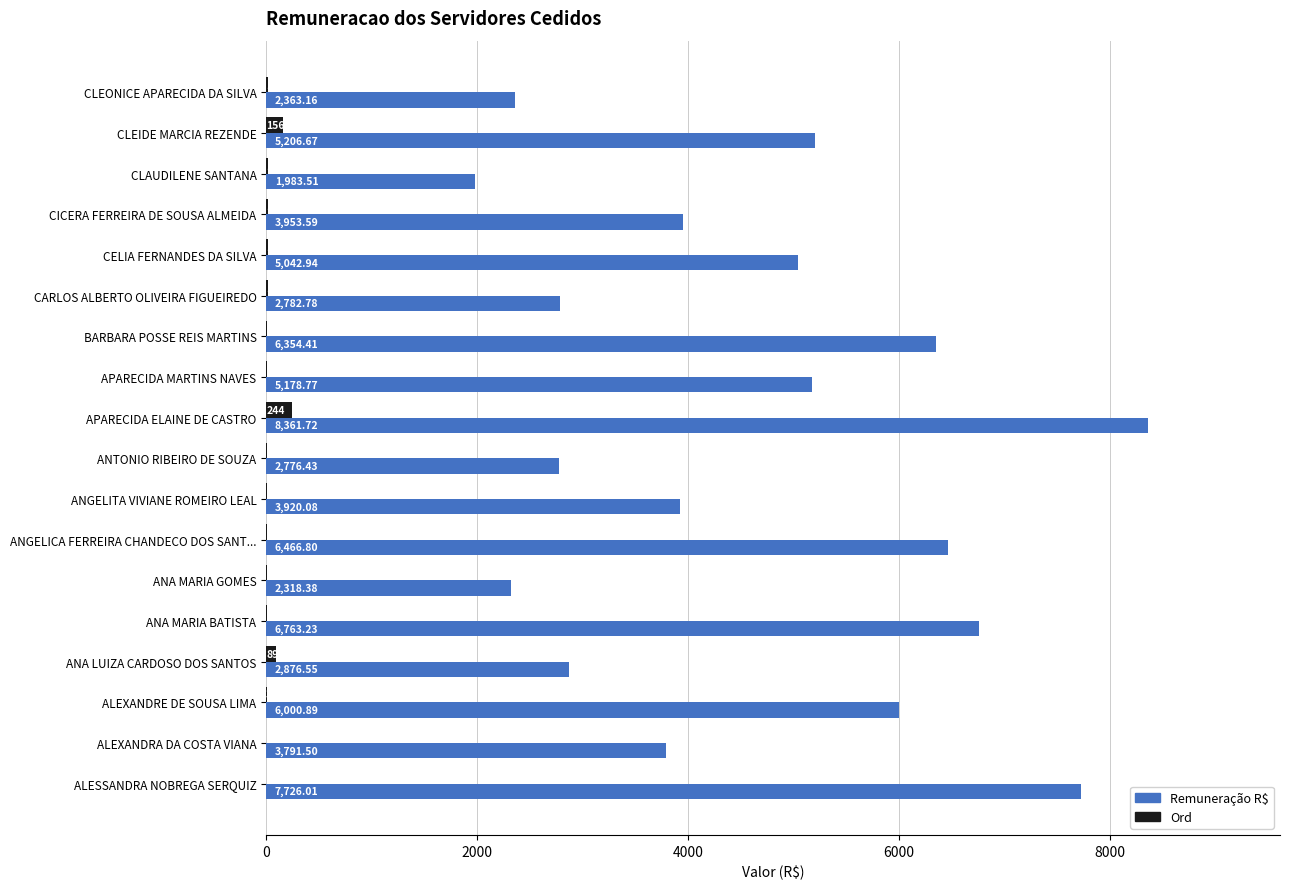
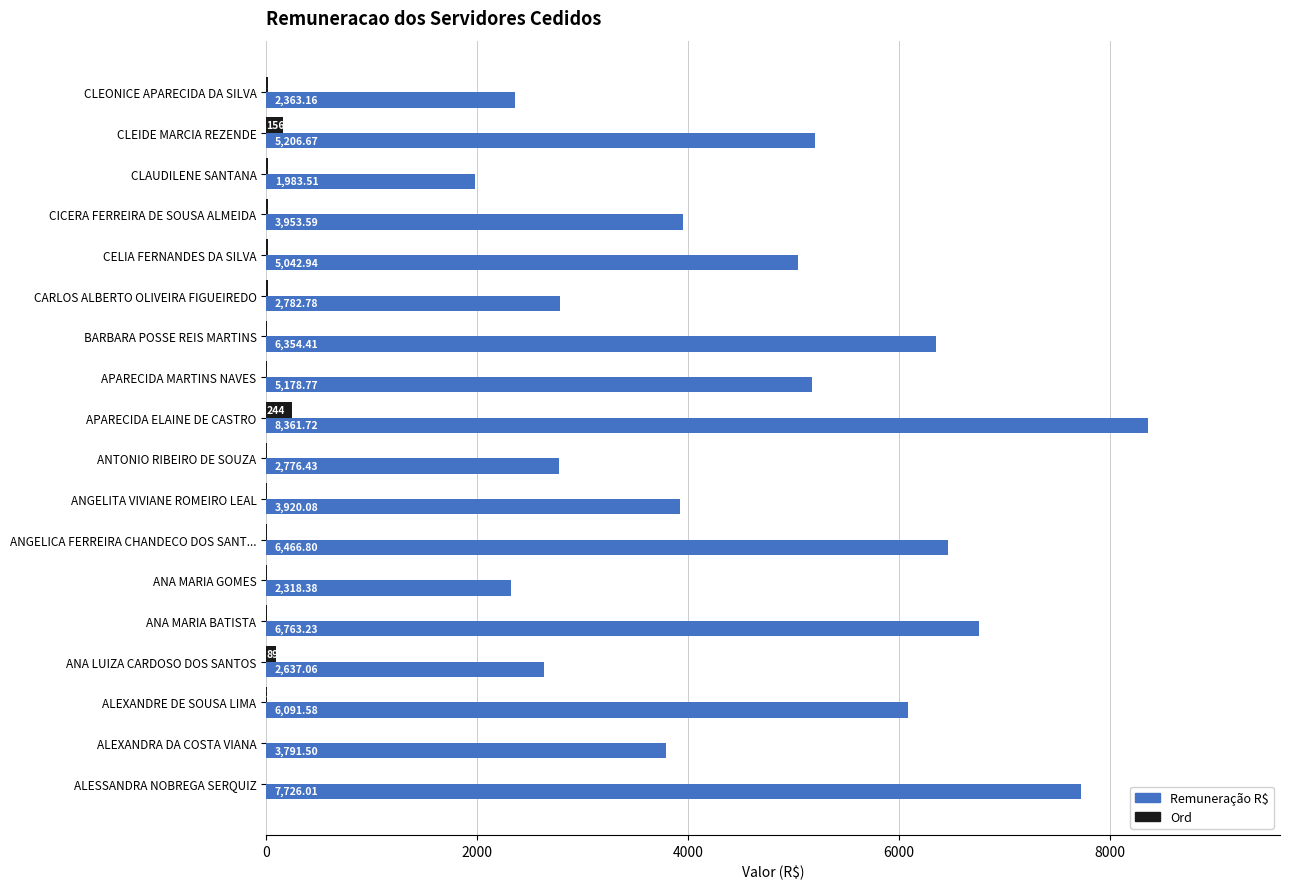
  {
    "Ord": {
      "CLEIDE MARCIA REZENDE": "156",
      "APARECIDA ELAINE DE CASTRO": "244",
      "ANA LUIZA CARDOSO DOS SANTOS": "89"
    },
    "Remuneração R$": {
      "CLEONICE APARECIDA DA SILVA": "2,363.16",
      "CLEIDE MARCIA REZENDE": "5,206.67",
      "CLAUDILENE SANTANA": "1,983.51",
      "CICERA FERREIRA DE SOUSA ALMEIDA": "3,953.59",
      "CELIA FERNANDES DA SILVA": "5,042.94",
      "CARLOS ALBERTO OLIVEIRA FIGUEIREDO": "2,782.78",
      "BARBARA POSSE REIS MARTINS": "6,354.41",
      "APARECIDA MARTINS NAVES": "5,178.77",
      "APARECIDA ELAINE DE CASTRO": "8,361.72",
      "ANTONIO RIBEIRO DE SOUZA": "2,776.43",
      "ANGELITA VIVIANE ROMEIRO LEAL": "3,920.08",
      "ANGELICA FERREIRA CHANDECO DOS SANT...": "6,466.80",
      "ANA MARIA GOMES": "2,318.38",
      "ANA MARIA BATISTA": "6,763.23",
-     "ANA LUIZA CARDOSO DOS SANTOS": "2,876.55",
-     "ALEXANDRE DE SOUSA LIMA": "6,000.89",
+     "ANA LUIZA CARDOSO DOS SANTOS": "2,637.06",
+     "ALEXANDRE DE SOUSA LIMA": "6,091.58",
      "ALEXANDRA DA COSTA VIANA": "3,791.50",
      "ALESSANDRA NOBREGA SERQUIZ": "7,726.01"
    }
  }
